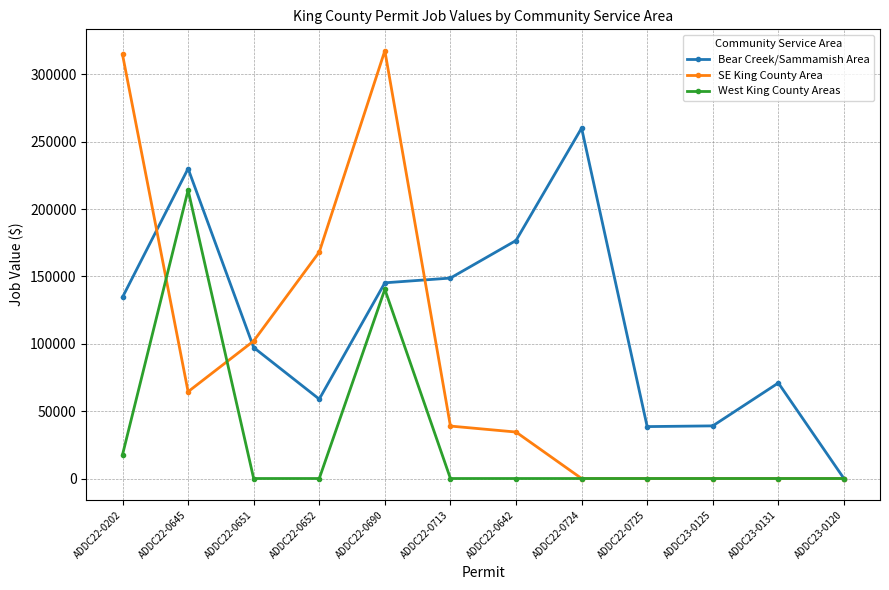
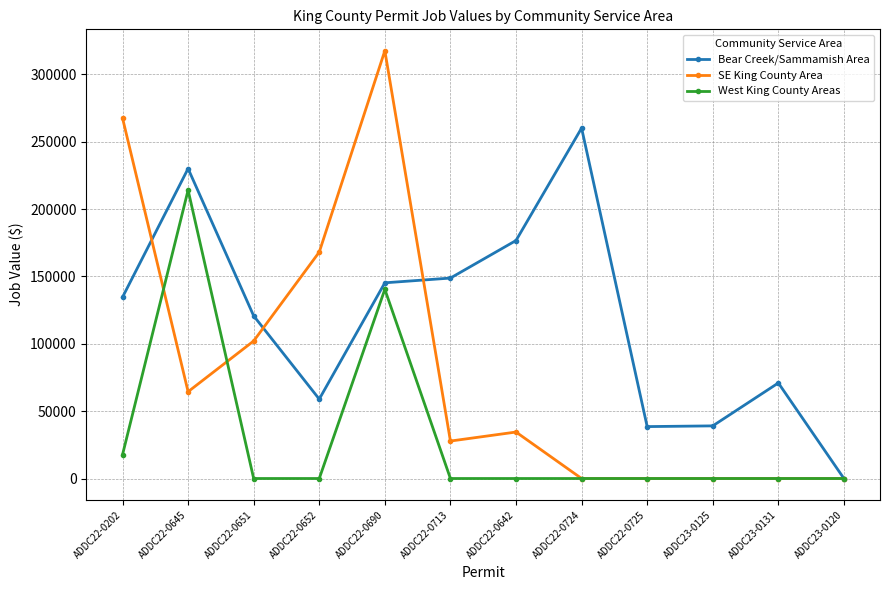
  {
    "Bear Creek/Sammamish Area": {
      "ADDC22-0202": 135000,
      "ADDC22-0645": 230000,
-     "ADDC22-0651": 97000,
+     "ADDC22-0651": 121000,
      "ADDC22-0652": 59000,
      "ADDC22-0690": 145000,
      "ADDC22-0713": 149000,
      "ADDC22-0642": 177000,
      "ADDC22-0724": 260000,
      "ADDC22-0725": 39000,
      "ADDC23-0125": 39000,
      "ADDC23-0131": 71000
    },
    "SE King County Area": {
-     "ADDC22-0202": 315000,
+     "ADDC22-0202": 268000,
      "ADDC22-0645": 64000,
      "ADDC22-0651": 102000,
      "ADDC22-0652": 168000,
      "ADDC22-0690": 317000,
-     "ADDC22-0713": 39000,
+     "ADDC22-0713": 28000,
      "ADDC22-0642": 34000
    },
    "West King County Areas": {
      "ADDC22-0202": 18000,
      "ADDC22-0645": 214000,
      "ADDC22-0651": 0,
      "ADDC22-0652": 0,
      "ADDC22-0690": 140000,
      "ADDC22-0713": 0,
      "ADDC22-0642": 0
    }
  }
